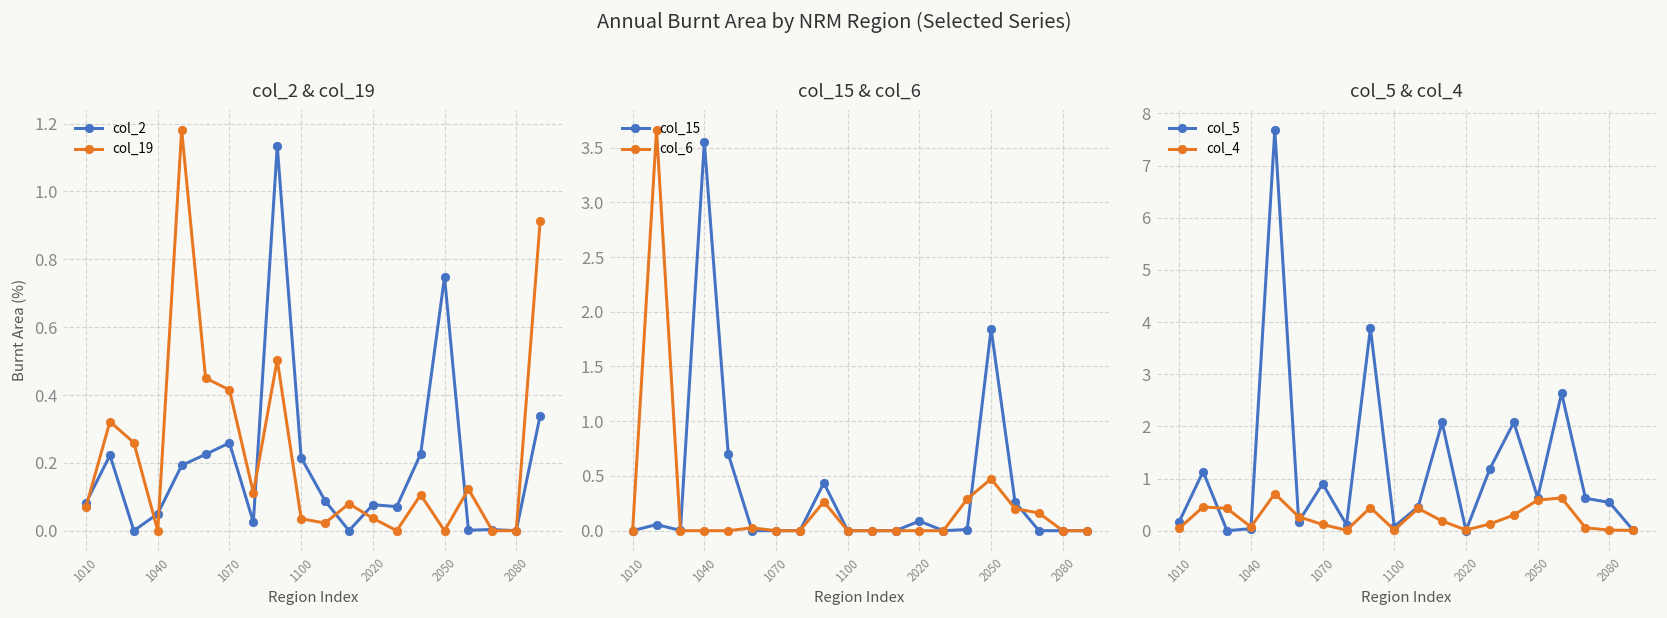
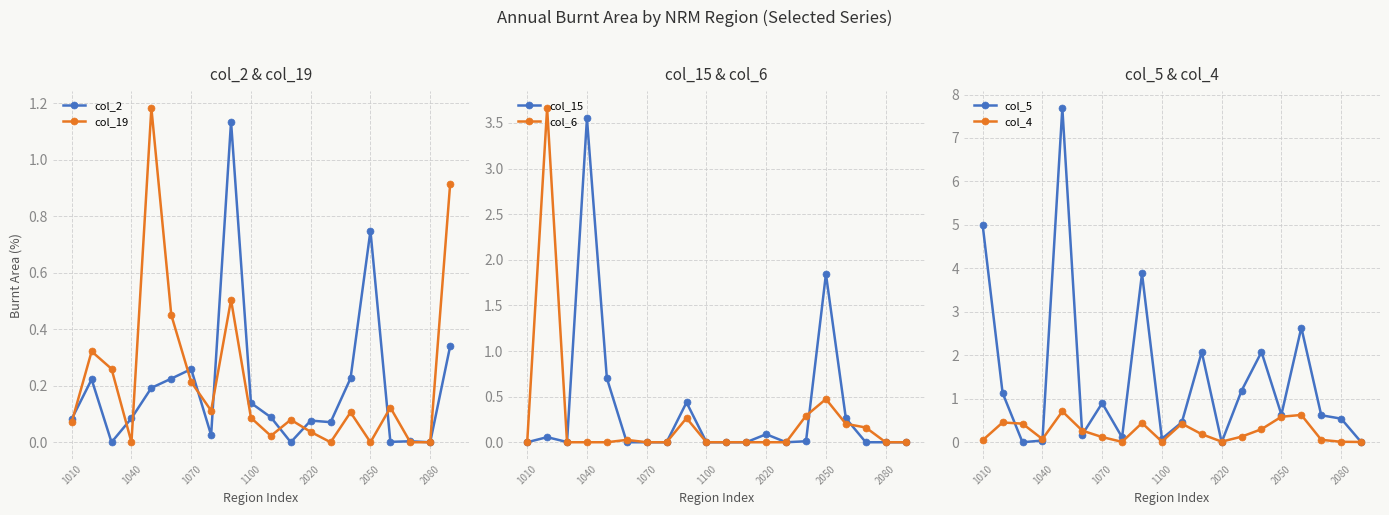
  {
    "col_2 & col_19": {
      "col_2": {
        "1010": 0.08,
-       "1040": 0.05,
+       "1040": 0.08,
        "1070": 0.26,
-       "1100": 0.22,
+       "1100": 0.14,
        "2020": 0.08,
        "2050": 0.75
      },
      "col_19": {
        "1010": 0.07,
        "1040": 0.00,
-       "1070": 0.42,
-       "1100": 0.04,
+       "1070": 0.21,
+       "1100": 0.09,
        "2020": 0.04,
        "2050": 0.00
      }
    },
    "col_15 & col_6": {
      "col_15": {
        "1040": 3.5,
        "2020": 0.1,
        "2050": 1.8
      },
      "col_6": {
        "1040": 0.0,
        "2020": 0.0,
        "2050": 0.5
      }
    },
    "col_5 & col_4": {
      "col_5": {
-       "1010": 0.2,
+       "1010": 5.0,
        "1070": 0.9,
        "1100": 0.1,
        "2080": 0.5
      },
      "col_4": {
        "1010": 0.0,
        "1070": 0.1,
        "1100": 0.0,
        "2080": 0.0
      }
    }
  }
